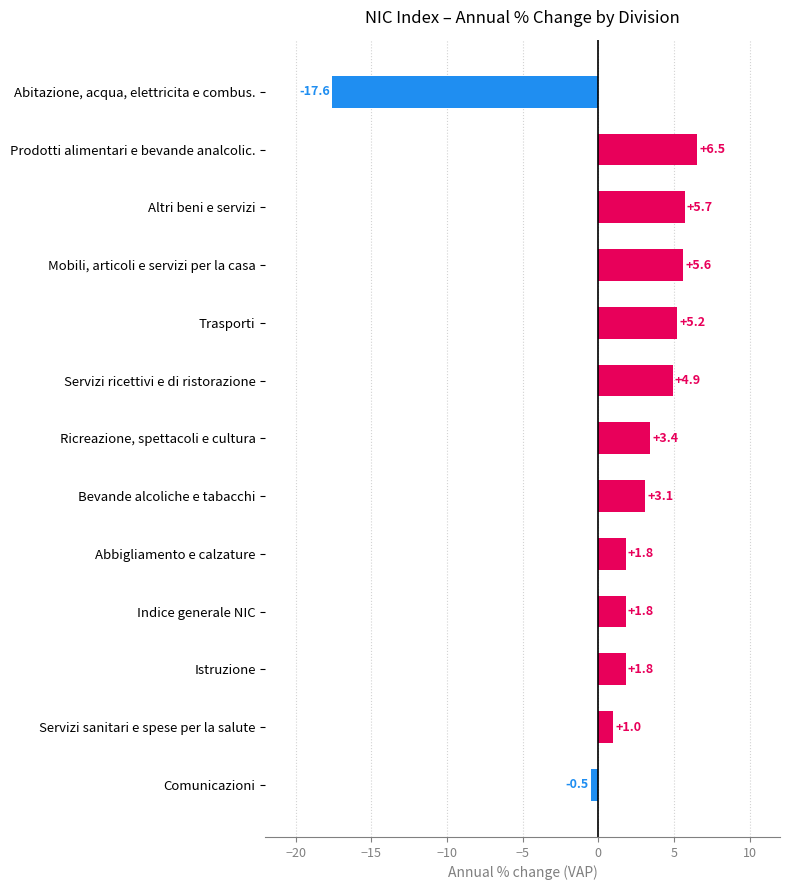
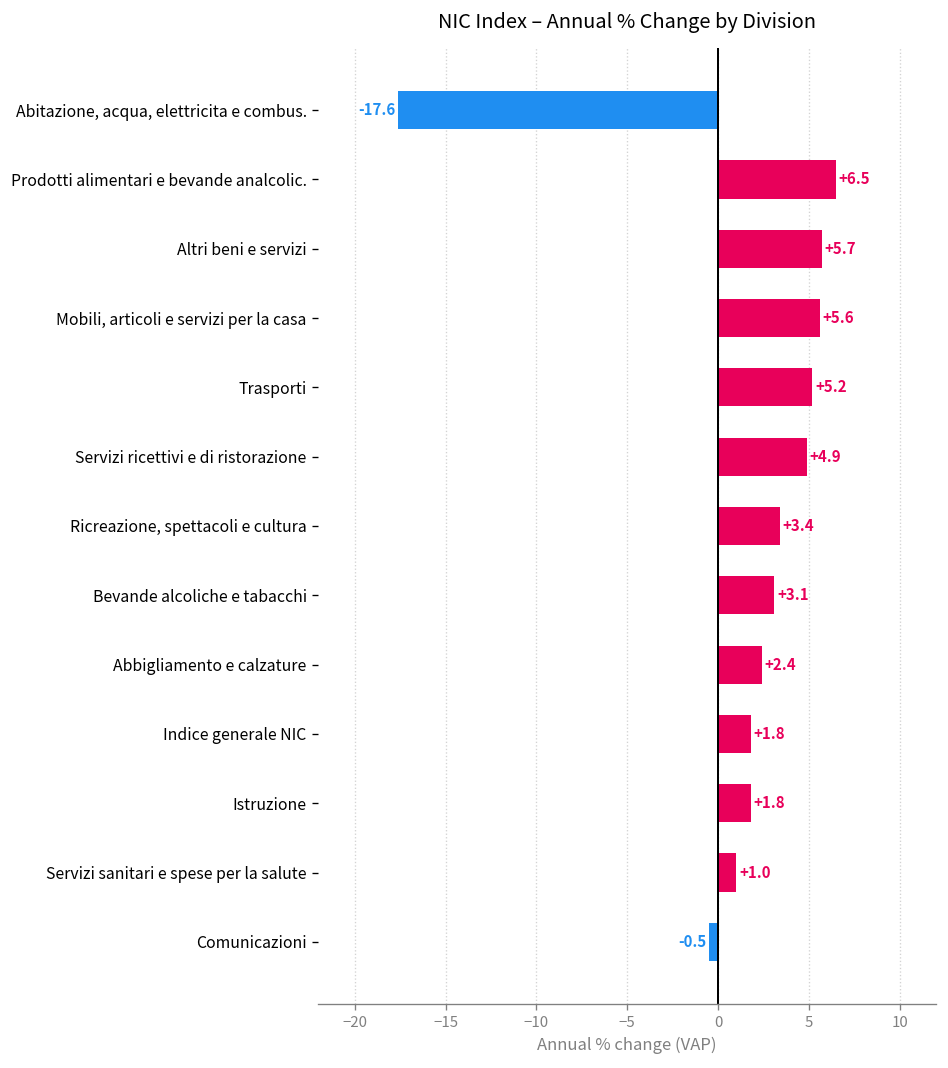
  {
    "Abitazione, acqua, elettricita e combus.": "-17.6",
    "Prodotti alimentari e bevande analcolic.": "+6.5",
    "Altri beni e servizi": "+5.7",
    "Mobili, articoli e servizi per la casa": "+5.6",
    "Trasporti": "+5.2",
    "Servizi ricettivi e di ristorazione": "+4.9",
    "Ricreazione, spettacoli e cultura": "+3.4",
    "Bevande alcoliche e tabacchi": "+3.1",
-   "Abbigliamento e calzature": "+1.8",
+   "Abbigliamento e calzature": "+2.4",
    "Indice generale NIC": "+1.8",
    "Istruzione": "+1.8",
    "Servizi sanitari e spese per la salute": "+1.0",
    "Comunicazioni": "-0.5"
  }
